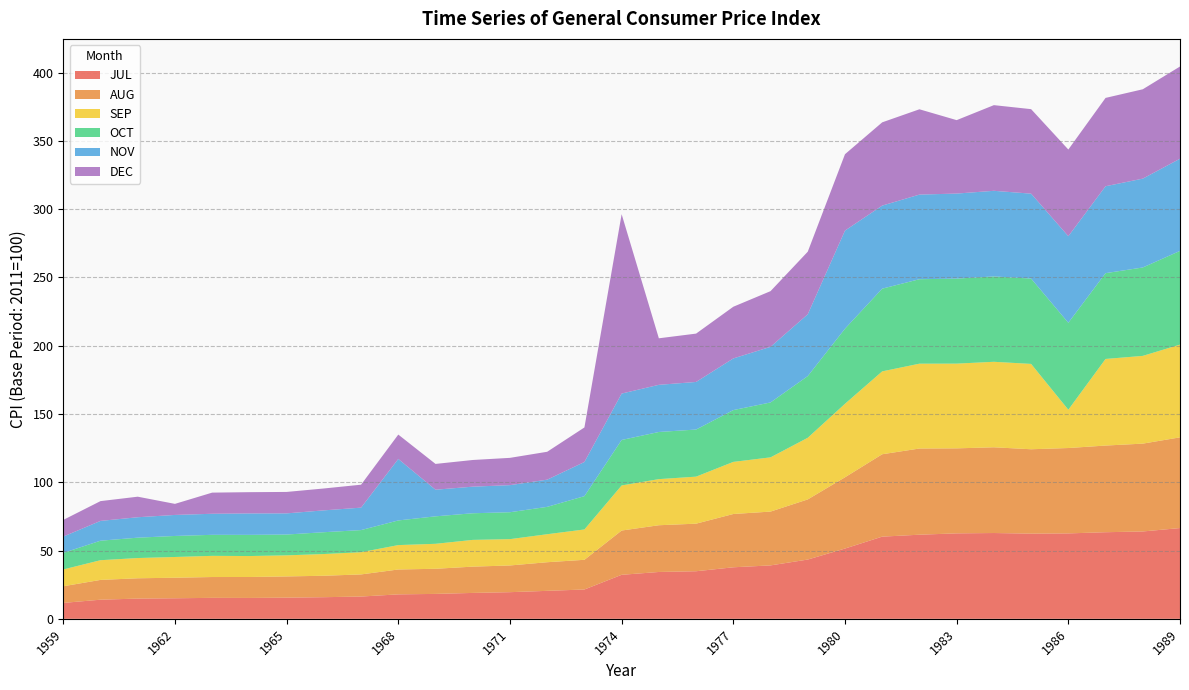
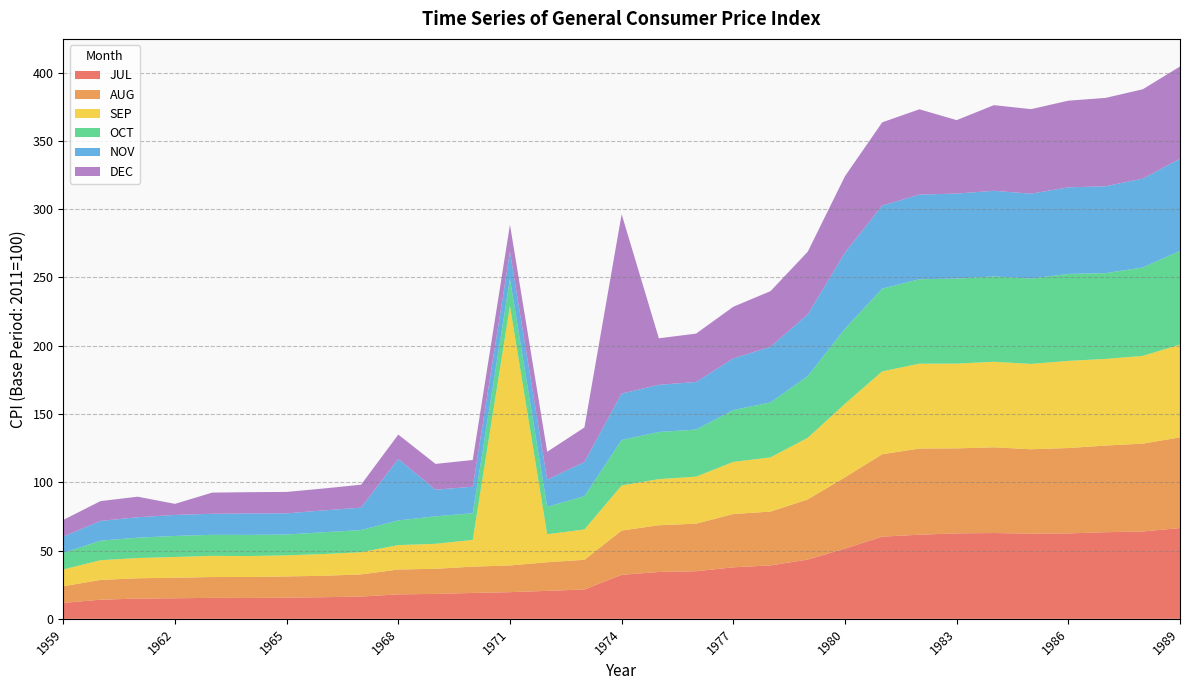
  {
    "SEP": {
      "1959": 12,
      "1962": 15,
      "1965": 15,
      "1968": 18,
-     "1971": 19,
+     "1971": 190,
      "1974": 33,
      "1977": 38,
      "1980": 54,
      "1983": 62,
-     "1986": 28,
+     "1986": 64,
      "1989": 68
    },
    "OCT": {
      "1959": 12,
      "1962": 15,
      "1965": 15,
      "1968": 18,
      "1971": 20,
      "1974": 33,
      "1977": 38,
      "1980": 55,
      "1983": 62,
      "1986": 64,
      "1989": 69
    },
    "NOV": {
      "1959": 12,
      "1962": 15,
      "1965": 15,
      "1968": 45,
      "1971": 20,
      "1974": 34,
      "1977": 38,
-     "1980": 72,
+     "1980": 56,
      "1983": 62,
      "1986": 63,
      "1989": 68
    },
    "DEC": {
      "1959": 12,
      "1962": 8,
      "1965": 16,
      "1968": 18,
      "1971": 20,
      "1974": 131,
      "1977": 38,
      "1980": 56,
      "1983": 54,
      "1986": 63,
      "1989": 68
    }
  }
